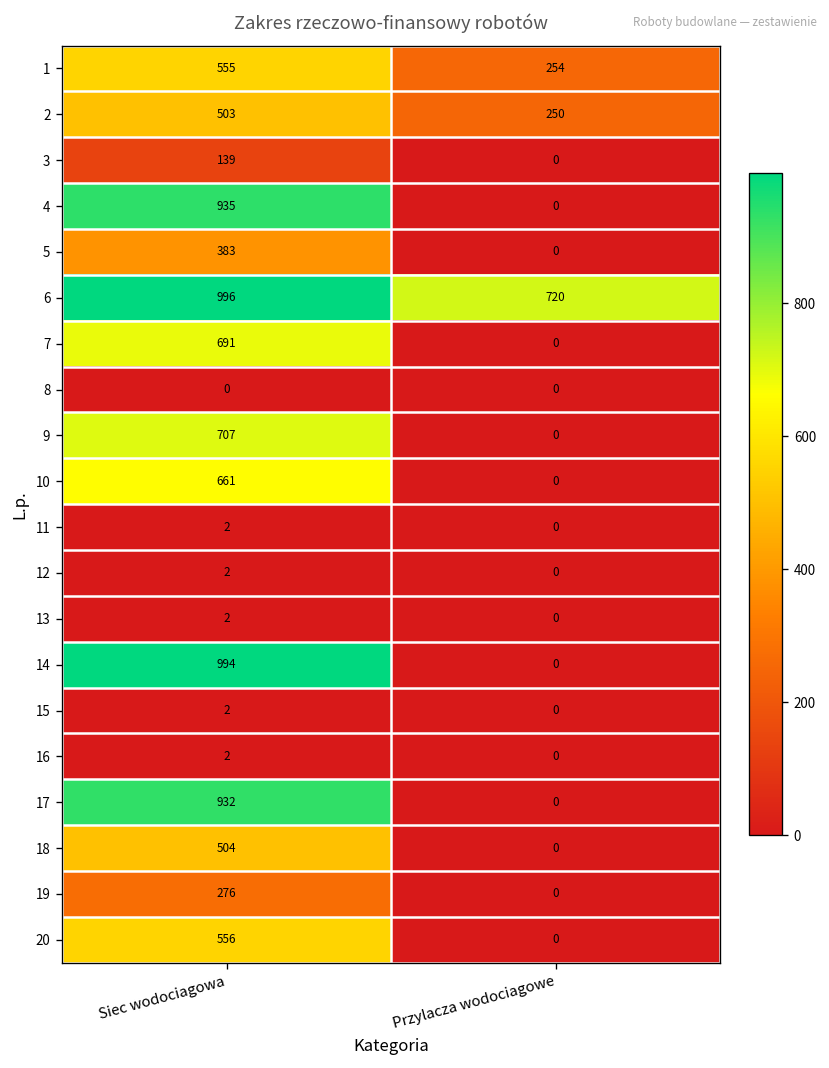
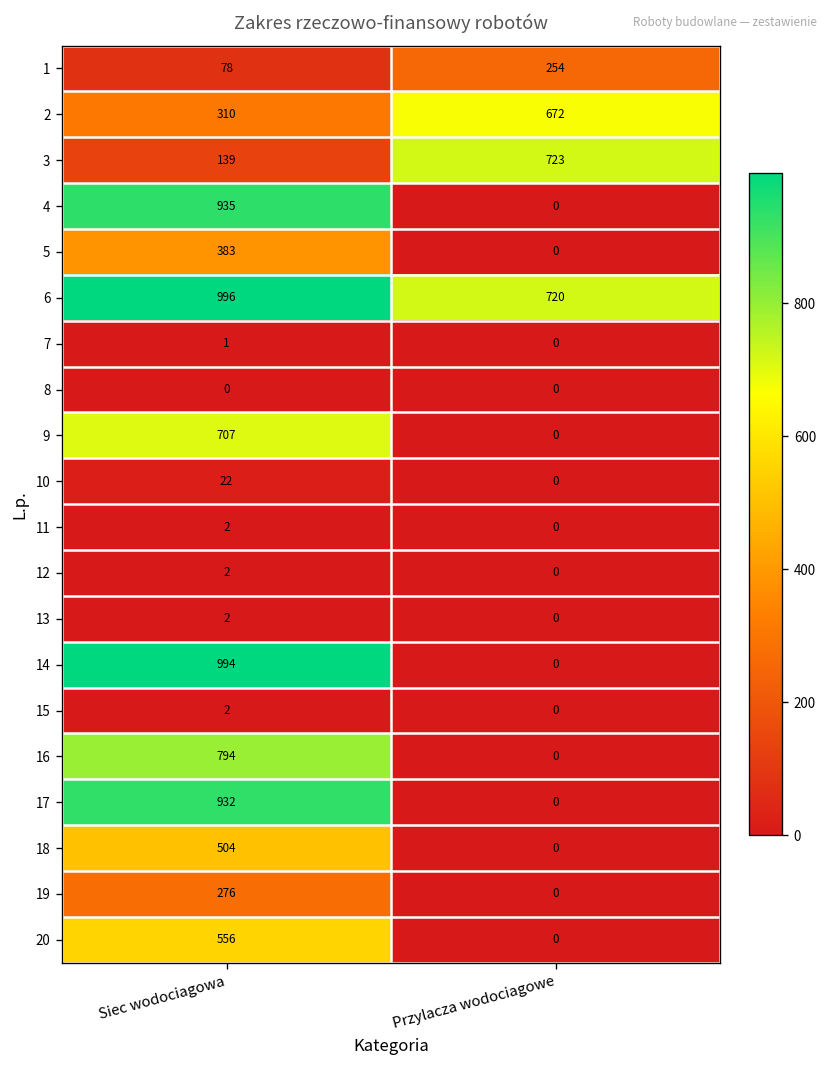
  {
    "1": {
-     "Siec wodociagowa": 555,
+     "Siec wodociagowa": 78,
      "Przylacza wodociagowe": 254
    },
    "2": {
-     "Siec wodociagowa": 503,
-     "Przylacza wodociagowe": 250
+     "Siec wodociagowa": 310,
+     "Przylacza wodociagowe": 672
    },
    "3": {
      "Siec wodociagowa": 139,
-     "Przylacza wodociagowe": 0
+     "Przylacza wodociagowe": 723
    },
    "4": {
      "Siec wodociagowa": 935,
      "Przylacza wodociagowe": 0
    },
    "5": {
      "Siec wodociagowa": 383,
      "Przylacza wodociagowe": 0
    },
    "6": {
      "Siec wodociagowa": 996,
      "Przylacza wodociagowe": 720
    },
    "7": {
-     "Siec wodociagowa": 691,
+     "Siec wodociagowa": 1,
      "Przylacza wodociagowe": 0
    },
    "8": {
      "Siec wodociagowa": 0,
      "Przylacza wodociagowe": 0
    },
    "9": {
      "Siec wodociagowa": 707,
      "Przylacza wodociagowe": 0
    },
    "10": {
-     "Siec wodociagowa": 661,
+     "Siec wodociagowa": 22,
      "Przylacza wodociagowe": 0
    },
    "11": {
      "Siec wodociagowa": 2,
      "Przylacza wodociagowe": 0
    },
    "12": {
      "Siec wodociagowa": 2,
      "Przylacza wodociagowe": 0
    },
    "13": {
      "Siec wodociagowa": 2,
      "Przylacza wodociagowe": 0
    },
    "14": {
      "Siec wodociagowa": 994,
      "Przylacza wodociagowe": 0
    },
    "15": {
      "Siec wodociagowa": 2,
      "Przylacza wodociagowe": 0
    },
    "16": {
-     "Siec wodociagowa": 2,
+     "Siec wodociagowa": 794,
      "Przylacza wodociagowe": 0
    },
    "17": {
      "Siec wodociagowa": 932,
      "Przylacza wodociagowe": 0
    },
    "18": {
      "Siec wodociagowa": 504,
      "Przylacza wodociagowe": 0
    },
    "19": {
      "Siec wodociagowa": 276,
      "Przylacza wodociagowe": 0
    },
    "20": {
      "Siec wodociagowa": 556,
      "Przylacza wodociagowe": 0
    }
  }
